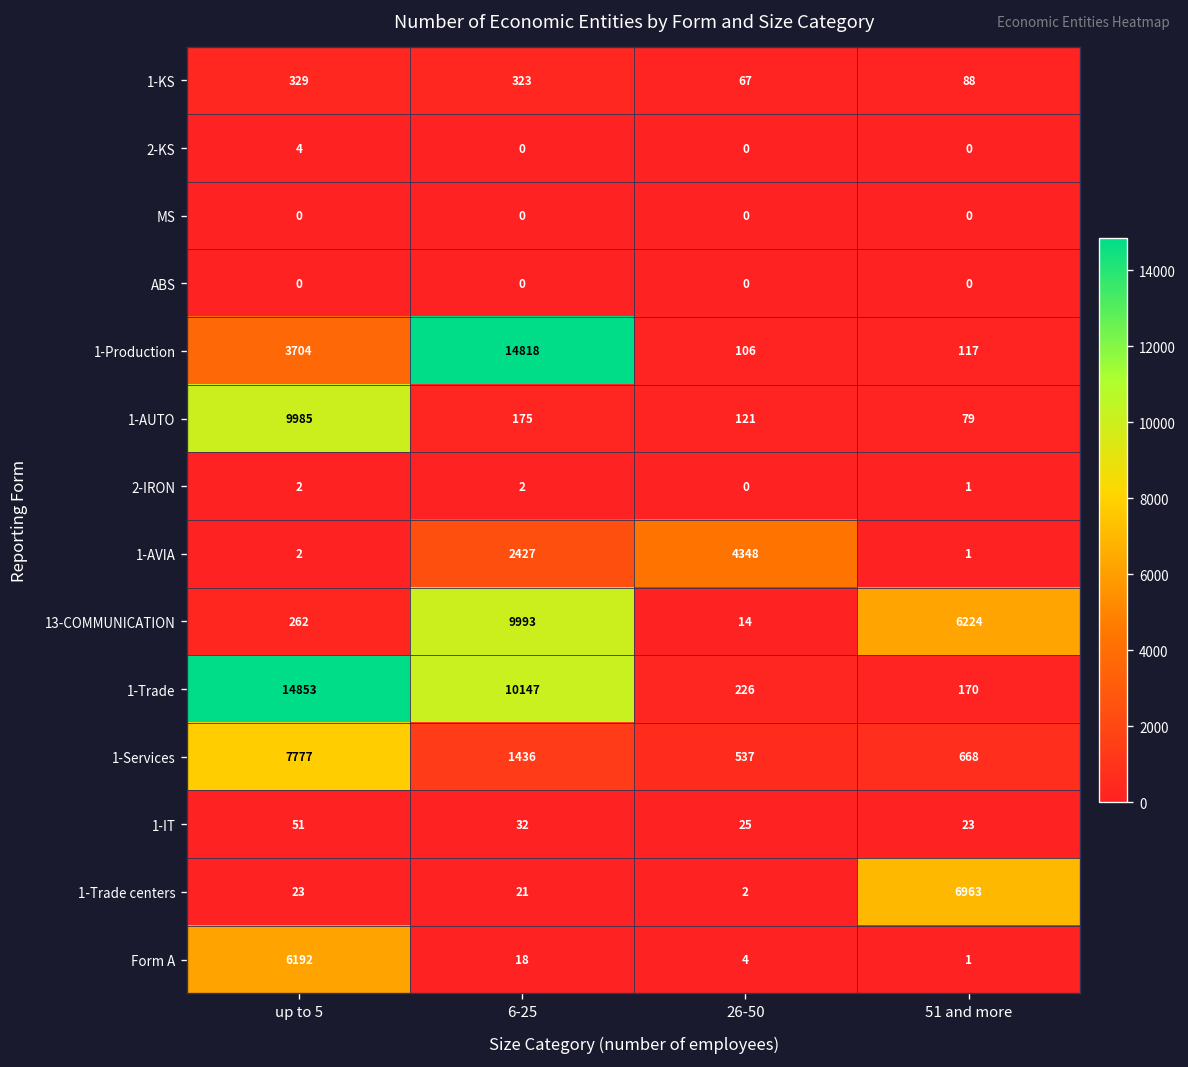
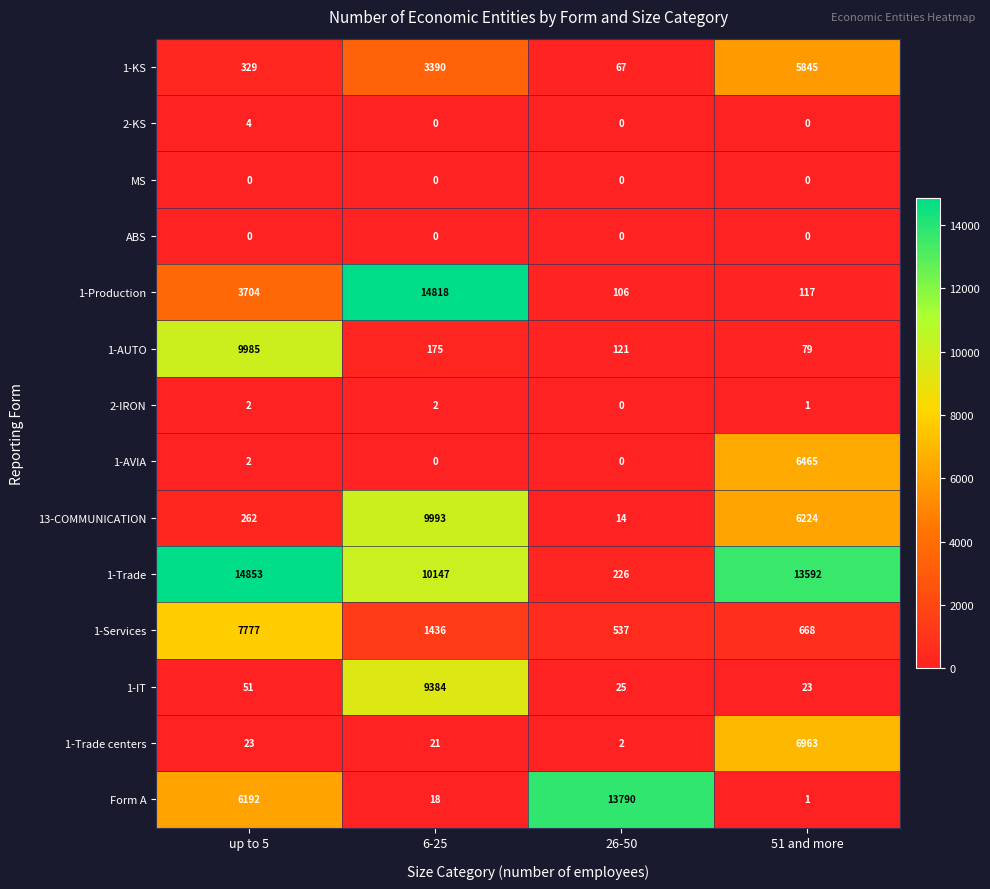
  {
    "1-KS": {
      "up to 5": 329,
-     "6-25": 323,
+     "6-25": 3390,
      "26-50": 67,
-     "51 and more": 88
+     "51 and more": 5845
    },
    "2-KS": {
      "up to 5": 4,
      "6-25": 0,
      "26-50": 0,
      "51 and more": 0
    },
    "MS": {
      "up to 5": 0,
      "6-25": 0,
      "26-50": 0,
      "51 and more": 0
    },
    "ABS": {
      "up to 5": 0,
      "6-25": 0,
      "26-50": 0,
      "51 and more": 0
    },
    "1-Production": {
      "up to 5": 3704,
      "6-25": 14818,
      "26-50": 106,
      "51 and more": 117
    },
    "1-AUTO": {
      "up to 5": 9985,
      "6-25": 175,
      "26-50": 121,
      "51 and more": 79
    },
    "2-IRON": {
      "up to 5": 2,
      "6-25": 2,
      "26-50": 0,
      "51 and more": 1
    },
    "1-AVIA": {
      "up to 5": 2,
-     "6-25": 2427,
-     "26-50": 4348,
-     "51 and more": 1
+     "6-25": 0,
+     "26-50": 0,
+     "51 and more": 6465
    },
    "13-COMMUNICATION": {
      "up to 5": 262,
      "6-25": 9993,
      "26-50": 14,
      "51 and more": 6224
    },
    "1-Trade": {
      "up to 5": 14853,
      "6-25": 10147,
      "26-50": 226,
-     "51 and more": 170
+     "51 and more": 13592
    },
    "1-Services": {
      "up to 5": 7777,
      "6-25": 1436,
      "26-50": 537,
      "51 and more": 668
    },
    "1-IT": {
      "up to 5": 51,
-     "6-25": 32,
+     "6-25": 9384,
      "26-50": 25,
      "51 and more": 23
    },
    "1-Trade centers": {
      "up to 5": 23,
      "6-25": 21,
      "26-50": 2,
      "51 and more": 6963
    },
    "Form A": {
      "up to 5": 6192,
      "6-25": 18,
-     "26-50": 4,
+     "26-50": 13790,
      "51 and more": 1
    }
  }
